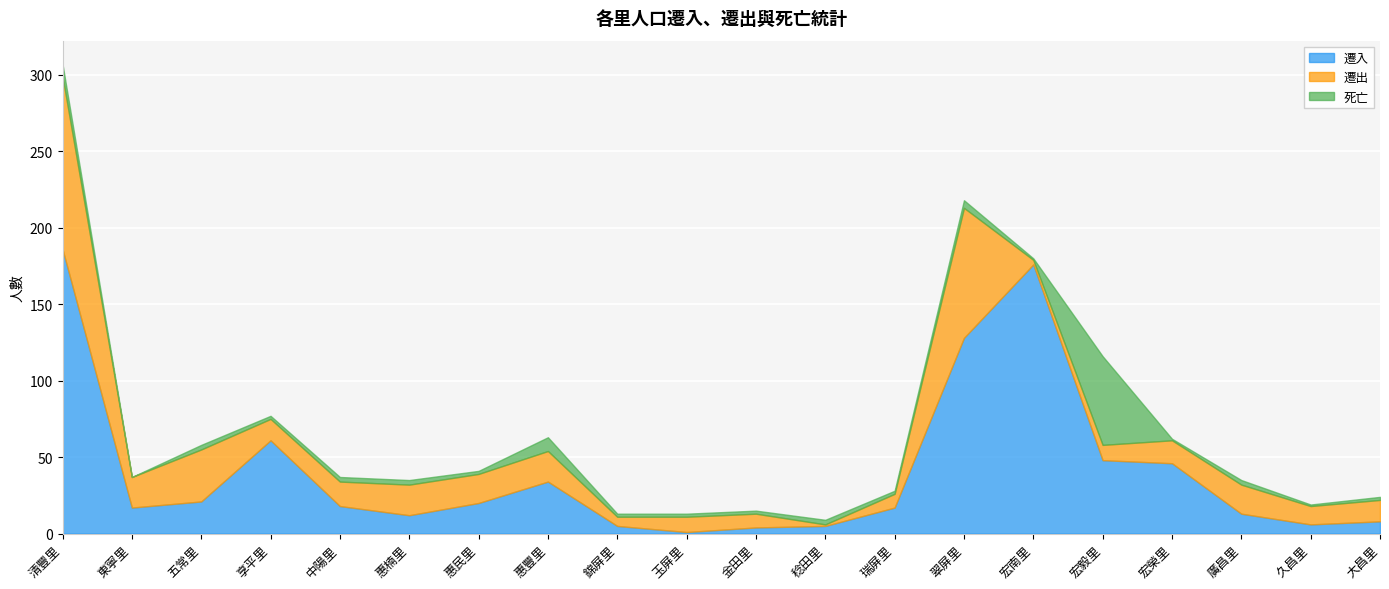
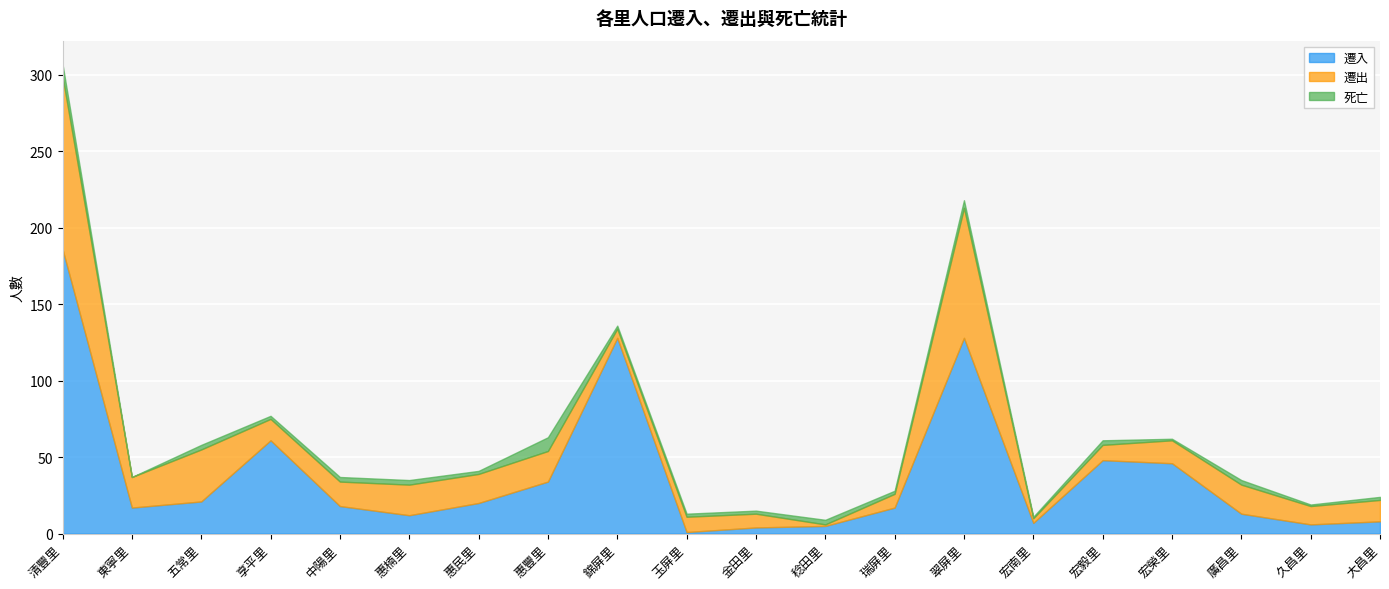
  {
    "遷入": {
      "清豐里": 186,
      "東寧里": 17,
      "五常里": 21,
      "享平里": 61,
      "中陽里": 18,
      "惠楠里": 12,
      "惠民里": 20,
      "惠豐里": 34,
-     "錦屏里": 5,
+     "錦屏里": 128,
      "金田里": 4,
      "瑞屏里": 17,
      "翠屏里": 128,
-     "宏南里": 176,
+     "宏南里": 7,
      "宏毅里": 48,
      "宏榮里": 46,
      "廣昌里": 13,
      "久昌里": 6,
      "大昌里": 8
    },
    "遷出": {
      "清豐里": 113,
      "五常里": 34,
      "享平里": 14,
      "中陽里": 16,
      "惠楠里": 20,
      "惠民里": 19,
      "惠豐里": 20,
      "錦屏里": 6,
      "玉屏里": 10,
      "金田里": 9,
      "瑞屏里": 9,
      "翠屏里": 85,
      "宏毅里": 10,
      "廣昌里": 19,
      "大昌里": 14
    },
    "死亡": {
      "清豐里": 8,
      "五常里": 3,
      "享平里": 2,
      "中陽里": 3,
      "惠楠里": 3,
      "惠民里": 2,
      "惠豐里": 9,
      "錦屏里": 2,
      "玉屏里": 2,
      "金田里": 2,
      "稔田里": 3,
      "瑞屏里": 2,
      "翠屏里": 5,
-     "宏毅里": 58,
+     "宏毅里": 3,
      "廣昌里": 3,
      "大昌里": 2
    }
  }
